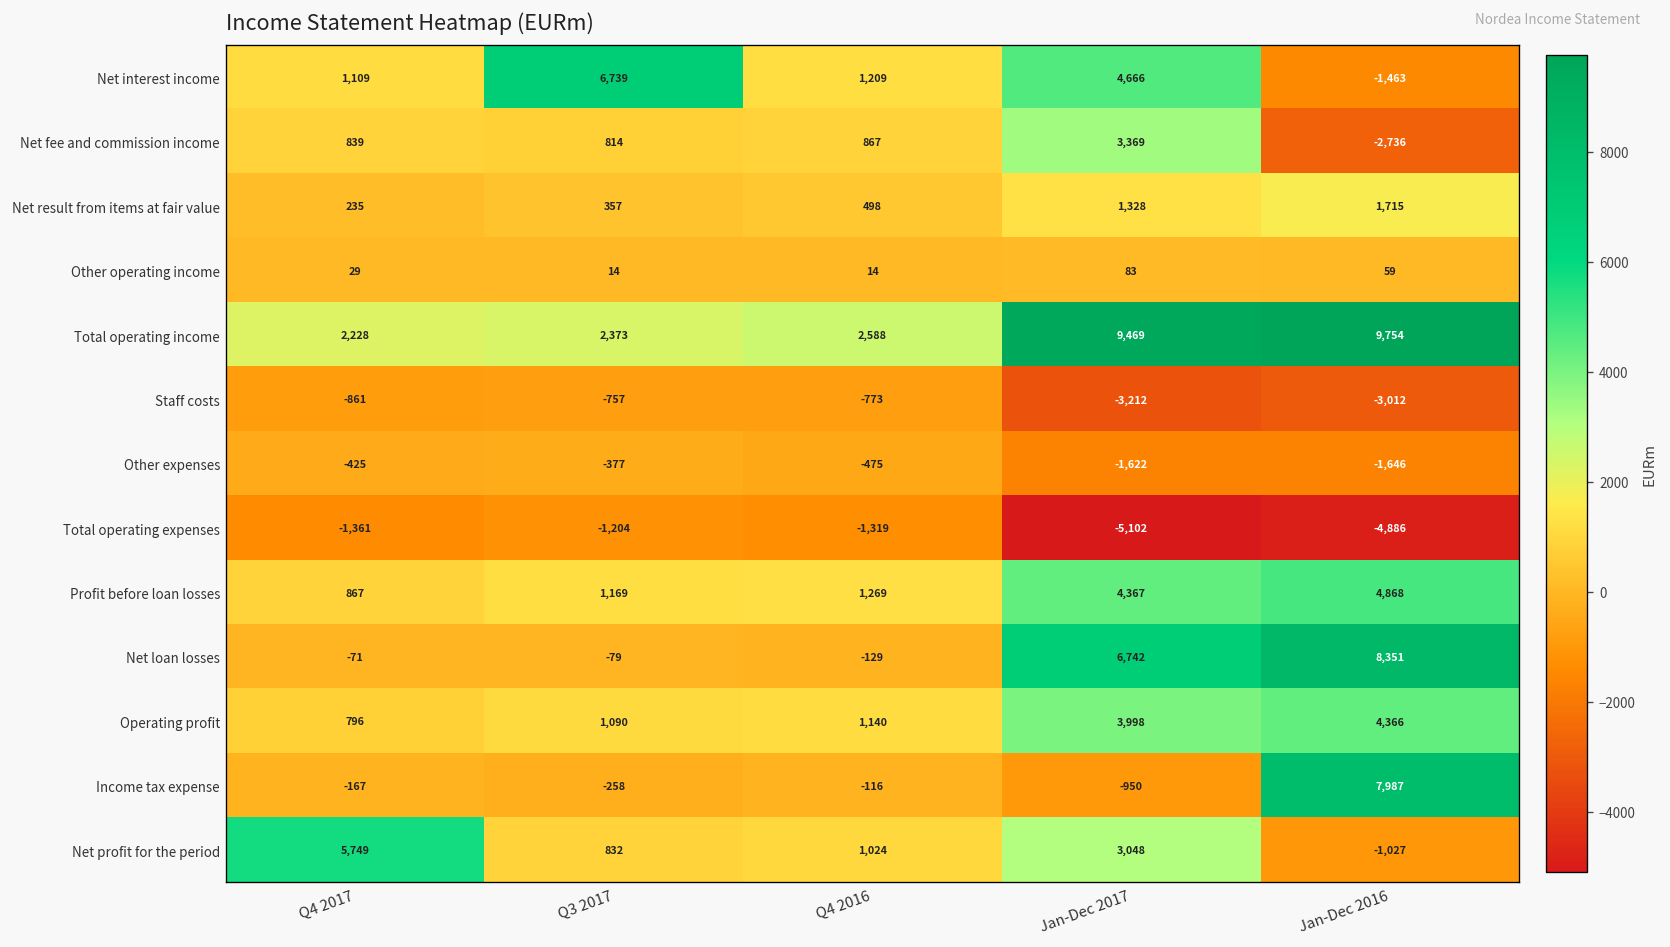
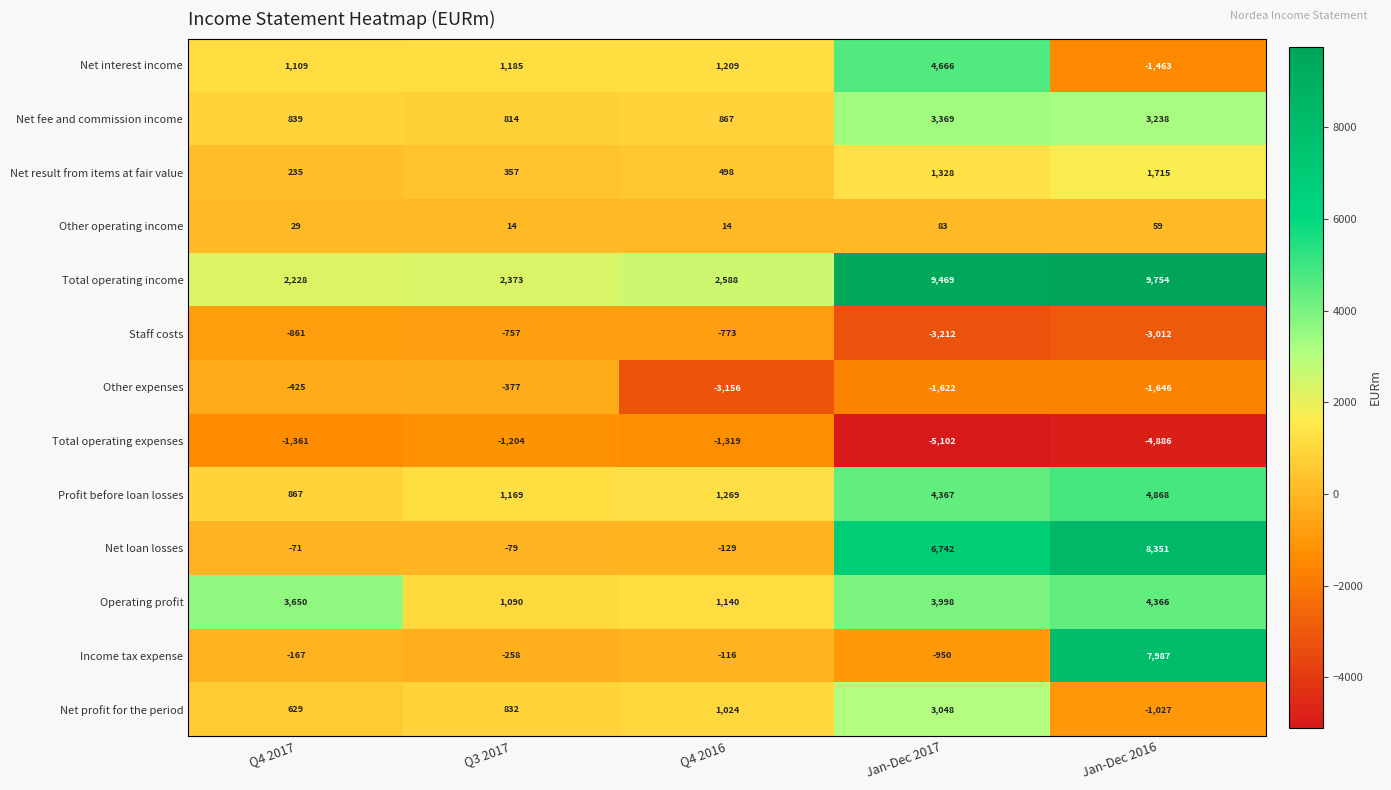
  {
    "Net interest income": {
      "Q4 2017": "1,109",
-     "Q3 2017": "6,739",
+     "Q3 2017": "1,185",
      "Q4 2016": "1,209",
      "Jan-Dec 2017": "4,666",
      "Jan-Dec 2016": "-1,463"
    },
    "Net fee and commission income": {
      "Q4 2017": "839",
      "Q3 2017": "814",
      "Q4 2016": "867",
      "Jan-Dec 2017": "3,369",
-     "Jan-Dec 2016": "-2,736"
+     "Jan-Dec 2016": "3,238"
    },
    "Net result from items at fair value": {
      "Q4 2017": "235",
      "Q3 2017": "357",
      "Q4 2016": "498",
      "Jan-Dec 2017": "1,328",
      "Jan-Dec 2016": "1,715"
    },
    "Other operating income": {
      "Q4 2017": "29",
      "Q3 2017": "14",
      "Q4 2016": "14",
      "Jan-Dec 2017": "83",
      "Jan-Dec 2016": "59"
    },
    "Total operating income": {
      "Q4 2017": "2,228",
      "Q3 2017": "2,373",
      "Q4 2016": "2,588",
      "Jan-Dec 2017": "9,469",
      "Jan-Dec 2016": "9,754"
    },
    "Staff costs": {
      "Q4 2017": "-861",
      "Q3 2017": "-757",
      "Q4 2016": "-773",
      "Jan-Dec 2017": "-3,212",
      "Jan-Dec 2016": "-3,012"
    },
    "Other expenses": {
      "Q4 2017": "-425",
      "Q3 2017": "-377",
-     "Q4 2016": "-475",
+     "Q4 2016": "-3,156",
      "Jan-Dec 2017": "-1,622",
      "Jan-Dec 2016": "-1,646"
    },
    "Total operating expenses": {
      "Q4 2017": "-1,361",
      "Q3 2017": "-1,204",
      "Q4 2016": "-1,319",
      "Jan-Dec 2017": "-5,102",
      "Jan-Dec 2016": "-4,886"
    },
    "Profit before loan losses": {
      "Q4 2017": "867",
      "Q3 2017": "1,169",
      "Q4 2016": "1,269",
      "Jan-Dec 2017": "4,367",
      "Jan-Dec 2016": "4,868"
    },
    "Net loan losses": {
      "Q4 2017": "-71",
      "Q3 2017": "-79",
      "Q4 2016": "-129",
      "Jan-Dec 2017": "6,742",
      "Jan-Dec 2016": "8,351"
    },
    "Operating profit": {
-     "Q4 2017": "796",
+     "Q4 2017": "3,650",
      "Q3 2017": "1,090",
      "Q4 2016": "1,140",
      "Jan-Dec 2017": "3,998",
      "Jan-Dec 2016": "4,366"
    },
    "Income tax expense": {
      "Q4 2017": "-167",
      "Q3 2017": "-258",
      "Q4 2016": "-116",
      "Jan-Dec 2017": "-950",
      "Jan-Dec 2016": "7,987"
    },
    "Net profit for the period": {
-     "Q4 2017": "5,749",
+     "Q4 2017": "629",
      "Q3 2017": "832",
      "Q4 2016": "1,024",
      "Jan-Dec 2017": "3,048",
      "Jan-Dec 2016": "-1,027"
    }
  }
